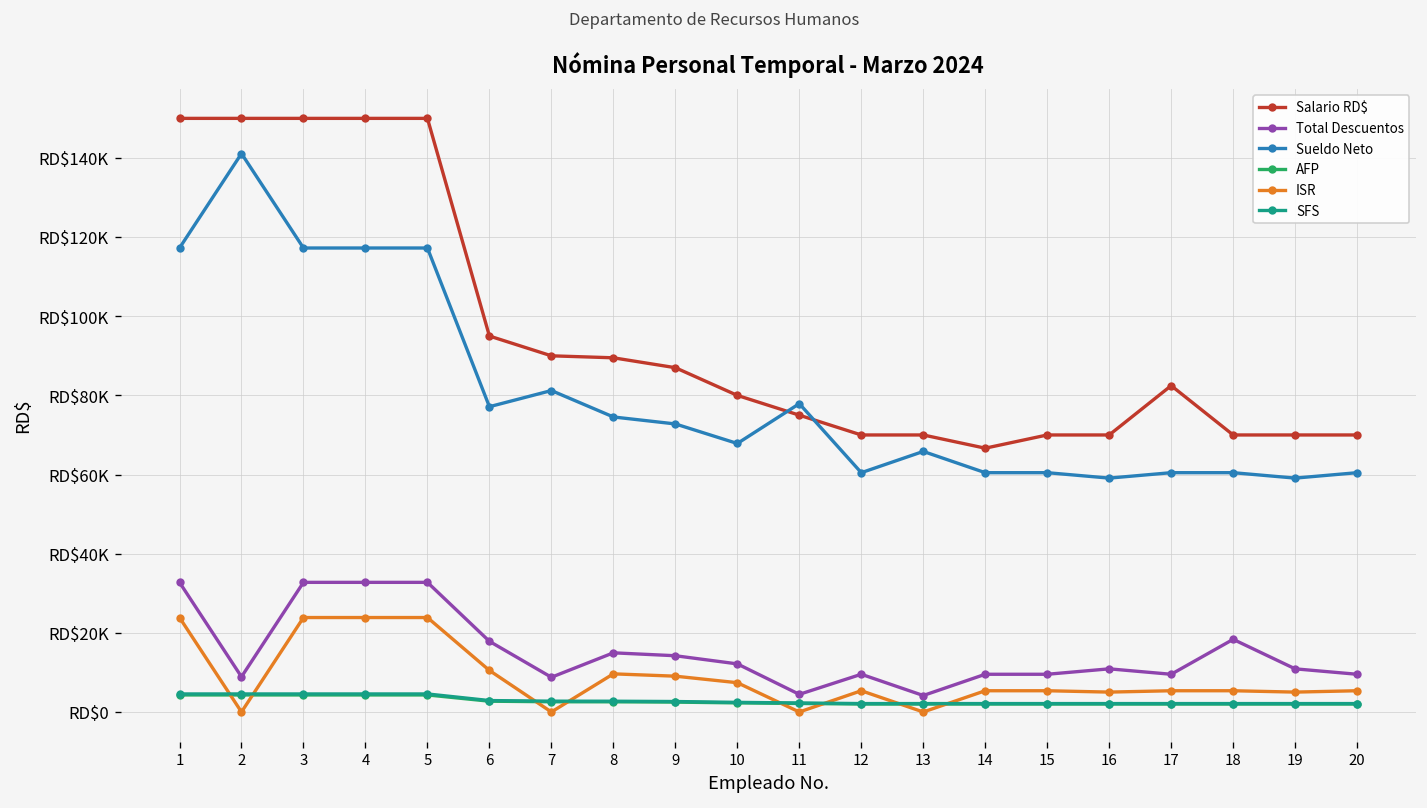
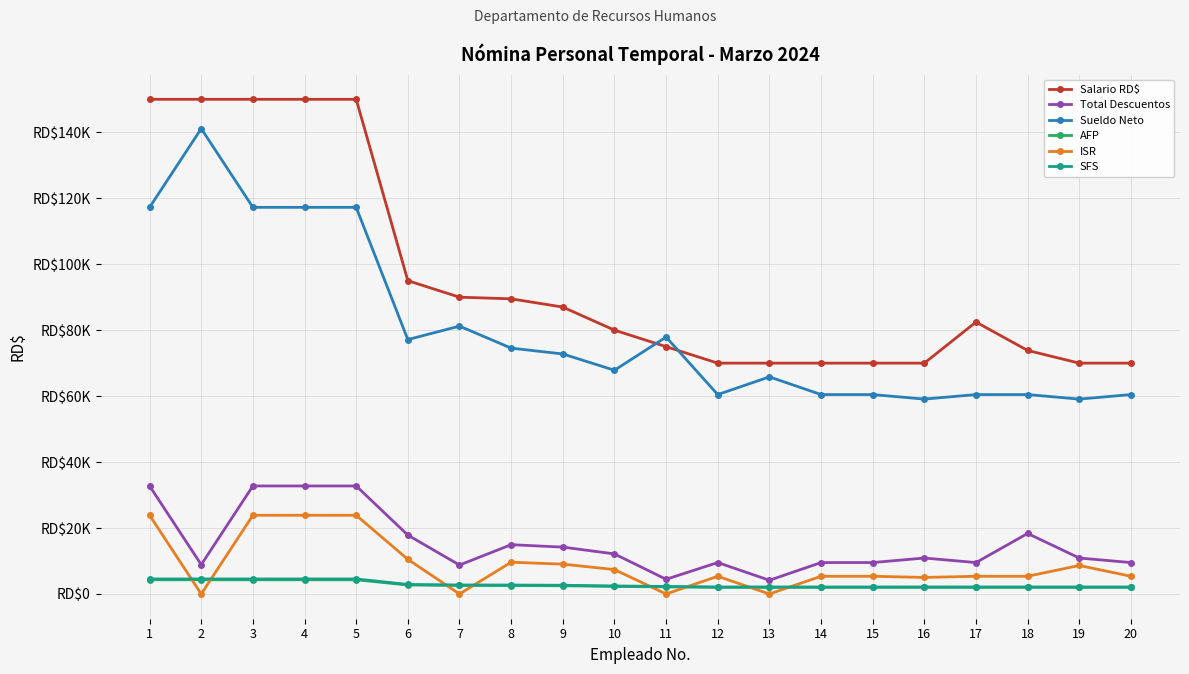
  {
    "Salario RD$": {
      "1": "RD$150000",
      "2": "RD$150000",
      "3": "RD$150000",
      "4": "RD$150000",
      "5": "RD$150000",
      "6": "RD$95000",
      "7": "RD$90000",
      "8": "RD$90000",
      "9": "RD$87000",
      "10": "RD$80000",
      "11": "RD$75000",
      "12": "RD$70000",
      "13": "RD$70000",
-     "14": "RD$67000",
+     "14": "RD$70000",
      "15": "RD$70000",
      "16": "RD$70000",
      "17": "RD$82000",
-     "18": "RD$70000",
+     "18": "RD$74000",
      "19": "RD$70000",
      "20": "RD$70000"
    },
    "Total Descuentos": {
      "1": "RD$33000",
      "2": "RD$9000",
      "3": "RD$33000",
      "4": "RD$33000",
      "5": "RD$33000",
      "6": "RD$18000",
      "7": "RD$9000",
      "8": "RD$15000",
      "9": "RD$14000",
      "10": "RD$12000",
      "11": "RD$4000",
      "12": "RD$10000",
      "13": "RD$4000",
      "14": "RD$10000",
      "15": "RD$10000",
      "16": "RD$11000",
      "17": "RD$10000",
      "18": "RD$18000",
      "19": "RD$11000",
      "20": "RD$10000"
    },
    "Sueldo Neto": {
      "1": "RD$117000",
      "2": "RD$141000",
      "3": "RD$117000",
      "4": "RD$117000",
      "5": "RD$117000",
      "6": "RD$77000",
      "7": "RD$81000",
      "8": "RD$75000",
      "9": "RD$73000",
      "10": "RD$68000",
      "11": "RD$78000",
      "12": "RD$60000",
      "13": "RD$66000",
      "14": "RD$60000",
      "15": "RD$60000",
      "16": "RD$59000",
      "17": "RD$60000",
      "18": "RD$60000",
      "19": "RD$59000",
      "20": "RD$60000"
    },
    "ISR": {
      "1": "RD$24000",
      "2": "RD$0",
      "3": "RD$24000",
      "4": "RD$24000",
      "5": "RD$24000",
      "6": "RD$11000",
      "7": "RD$0",
      "8": "RD$10000",
      "9": "RD$9000",
      "10": "RD$7000",
      "11": "RD$0",
      "12": "RD$5000",
      "13": "RD$0",
      "14": "RD$5000",
      "15": "RD$5000",
      "16": "RD$5000",
      "17": "RD$5000",
      "18": "RD$5000",
-     "19": "RD$5000",
+     "19": "RD$9000",
      "20": "RD$5000"
    }
  }
